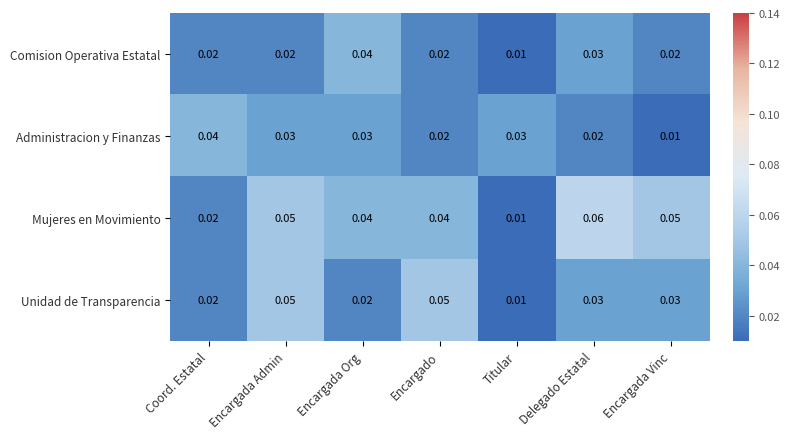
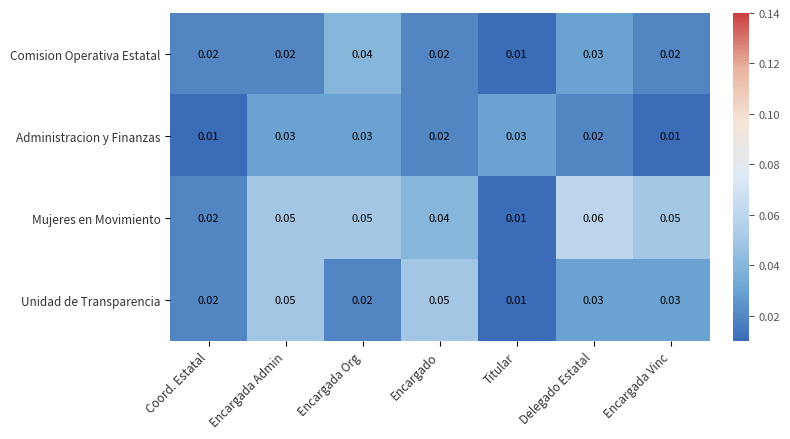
  {
    "Comision Operativa Estatal": {
      "Coord. Estatal": 0.02,
      "Encargada Admin": 0.02,
      "Encargada Org": 0.04,
      "Encargado": 0.02,
      "Titular": 0.01,
      "Delegado Estatal": 0.03,
      "Encargada Vinc": 0.02
    },
    "Administracion y Finanzas": {
-     "Coord. Estatal": 0.04,
+     "Coord. Estatal": 0.01,
      "Encargada Admin": 0.03,
      "Encargada Org": 0.03,
      "Encargado": 0.02,
      "Titular": 0.03,
      "Delegado Estatal": 0.02,
      "Encargada Vinc": 0.01
    },
    "Mujeres en Movimiento": {
      "Coord. Estatal": 0.02,
      "Encargada Admin": 0.05,
-     "Encargada Org": 0.04,
+     "Encargada Org": 0.05,
      "Encargado": 0.04,
      "Titular": 0.01,
      "Delegado Estatal": 0.06,
      "Encargada Vinc": 0.05
    },
    "Unidad de Transparencia": {
      "Coord. Estatal": 0.02,
      "Encargada Admin": 0.05,
      "Encargada Org": 0.02,
      "Encargado": 0.05,
      "Titular": 0.01,
      "Delegado Estatal": 0.03,
      "Encargada Vinc": 0.03
    }
  }
